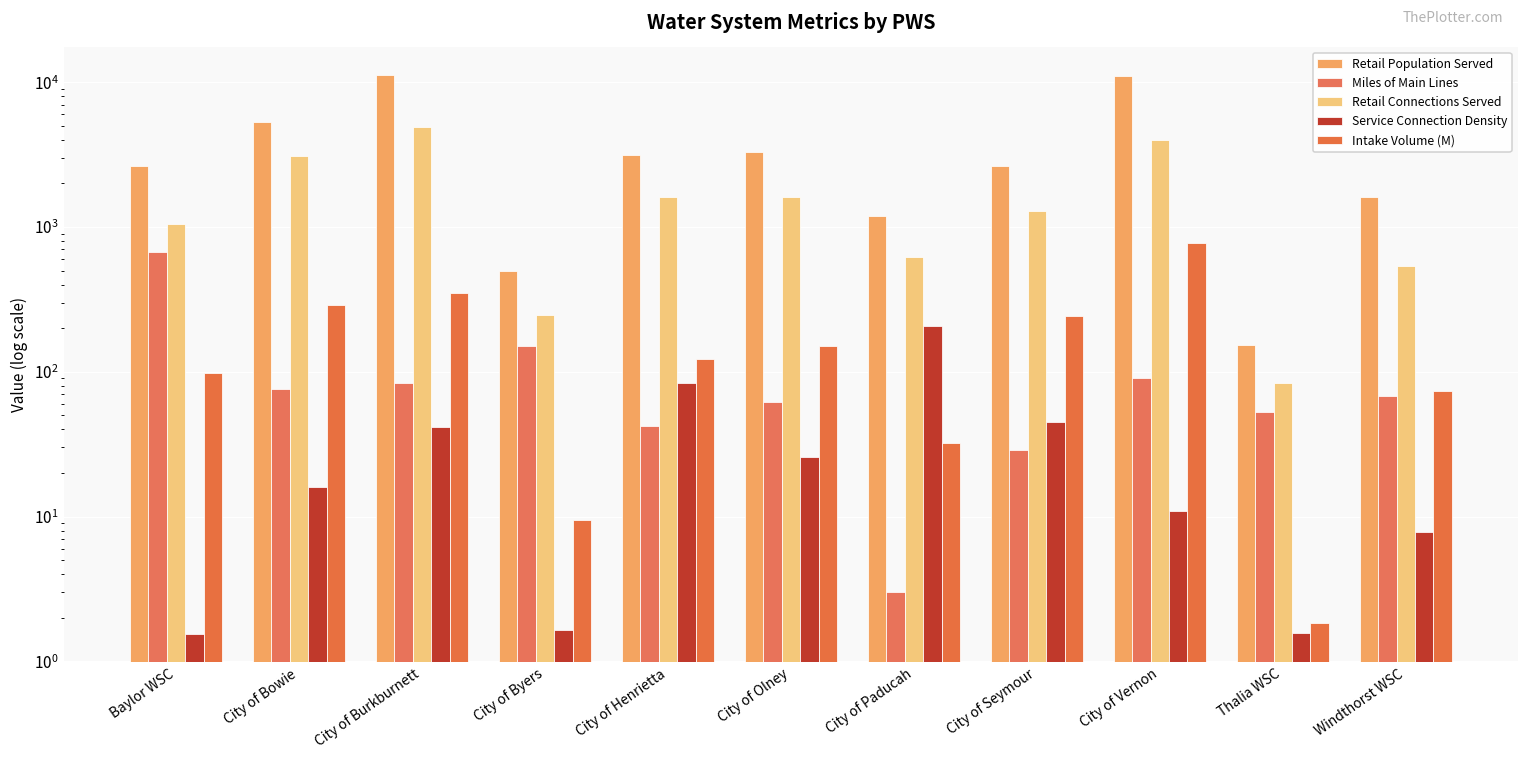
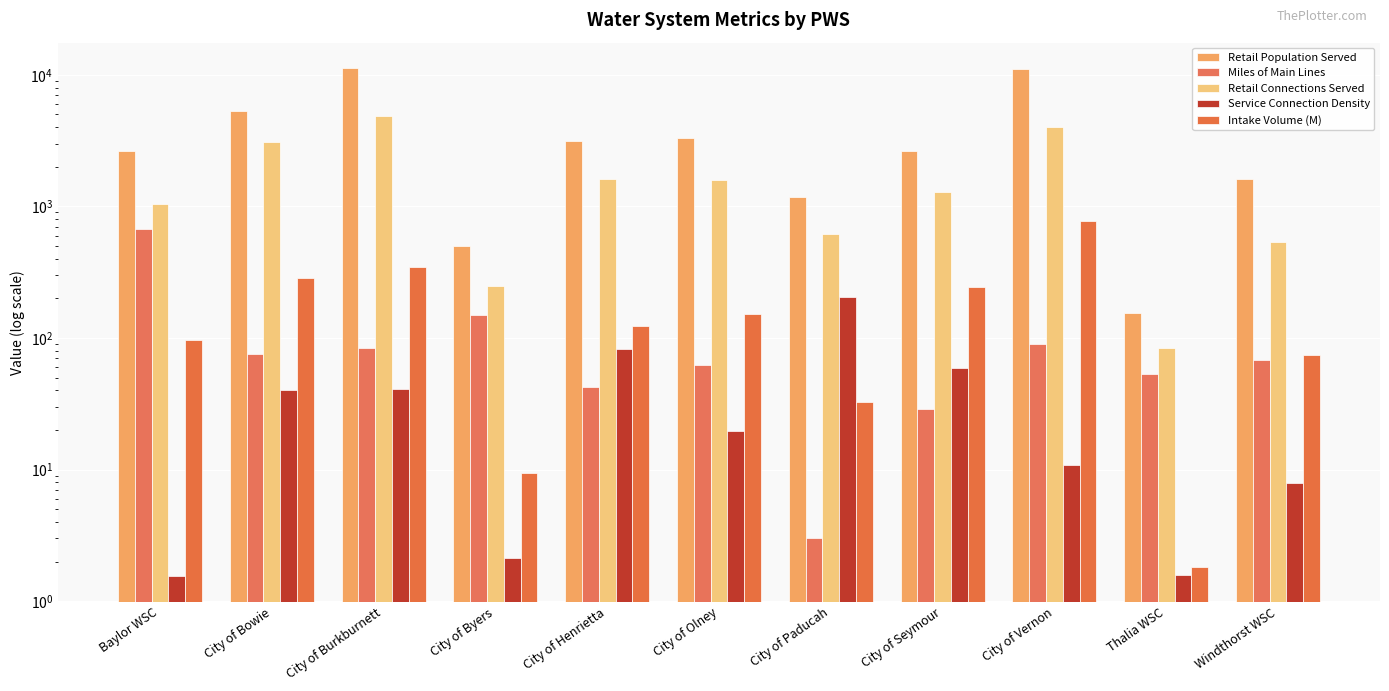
  {
    "Service Connection Density": {
      "Baylor WSC": 1.6,
-     "City of Bowie": 16,
+     "City of Bowie": 40,
      "City of Burkburnett": 41,
-     "City of Byers": 1.7,
+     "City of Byers": 2.1,
      "City of Henrietta": 80,
-     "City of Olney": 26,
+     "City of Olney": 20,
      "City of Paducah": 210,
-     "City of Seymour": 45,
+     "City of Seymour": 60,
      "City of Vernon": 11,
      "Thalia WSC": 1.6,
      "Windthorst WSC": 8
    }
  }
